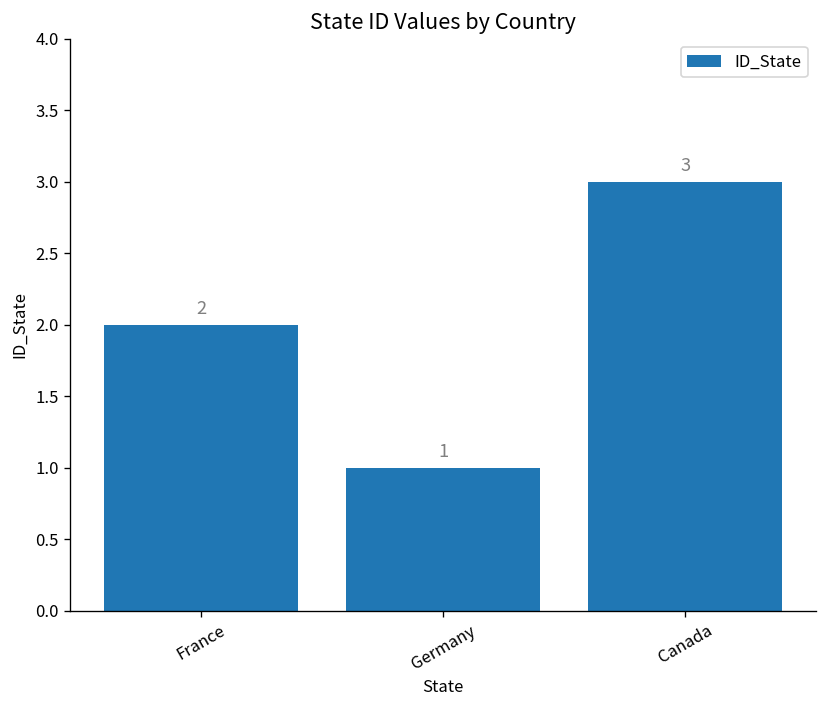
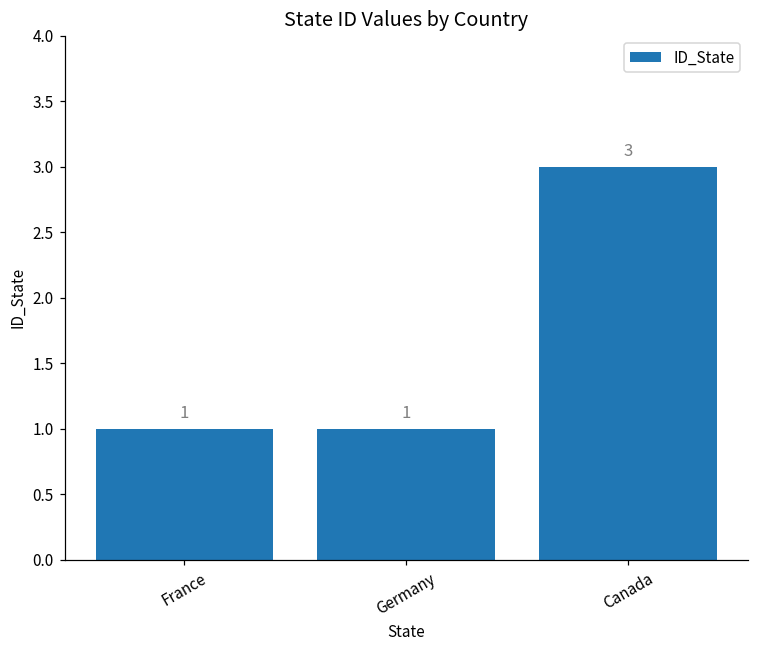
  {
-   "France": 2,
+   "France": 1,
    "Germany": 1,
    "Canada": 3
  }
